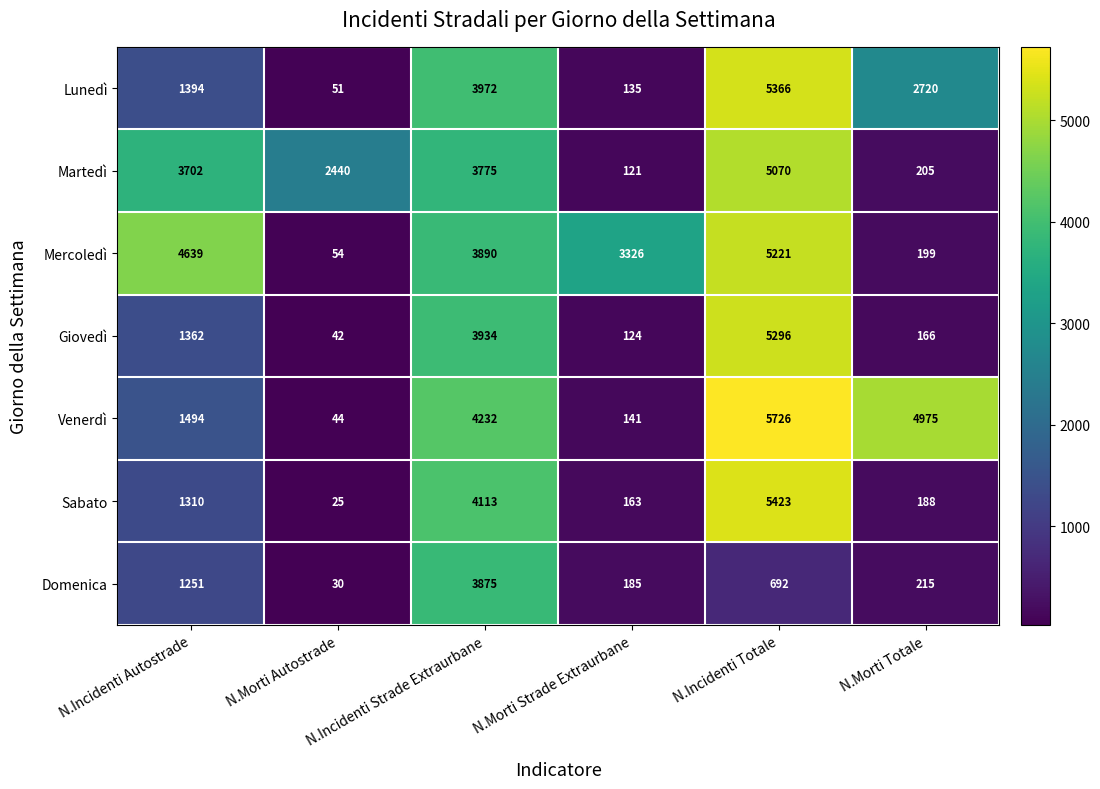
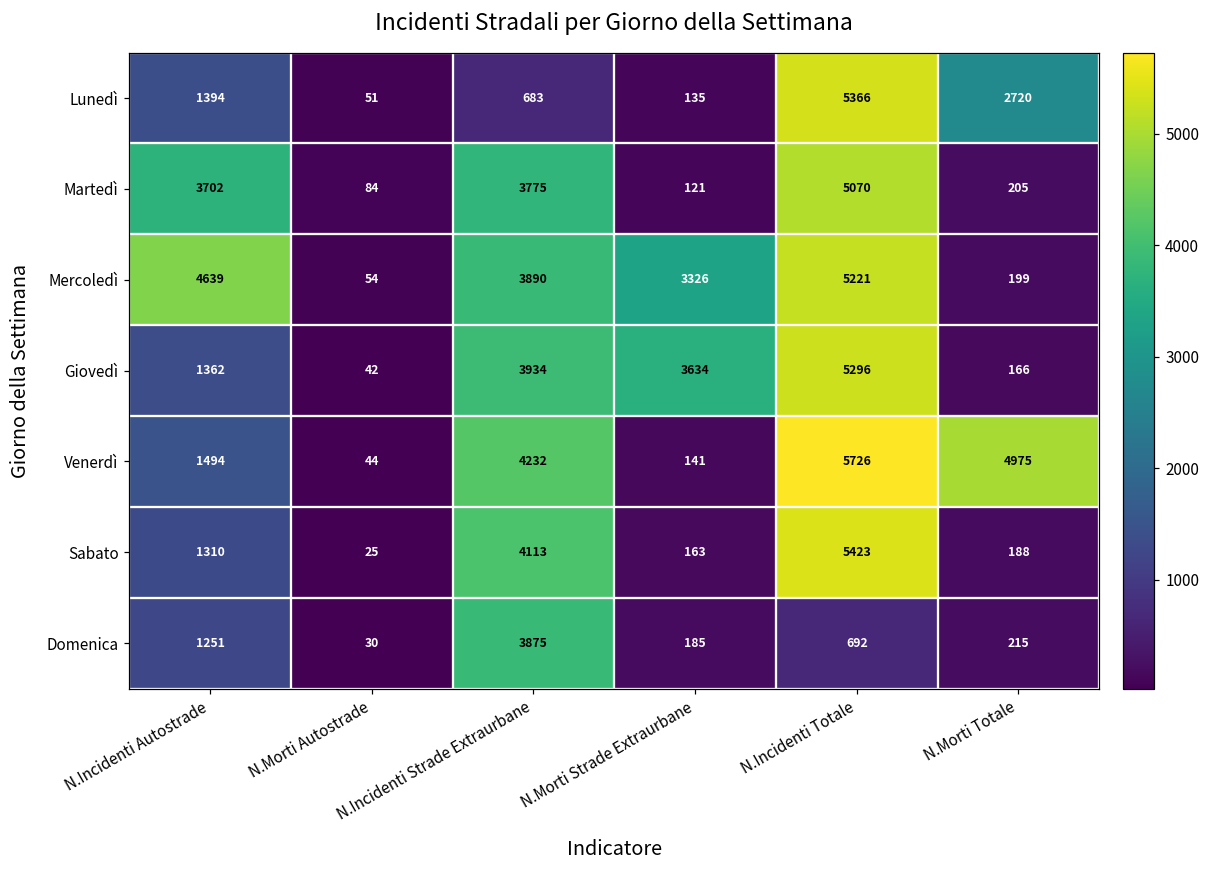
  {
    "Lunedì": {
      "N.Incidenti Autostrade": 1394,
      "N.Morti Autostrade": 51,
-     "N.Incidenti Strade Extraurbane": 3972,
+     "N.Incidenti Strade Extraurbane": 683,
      "N.Morti Strade Extraurbane": 135,
      "N.Incidenti Totale": 5366,
      "N.Morti Totale": 2720
    },
    "Martedì": {
      "N.Incidenti Autostrade": 3702,
-     "N.Morti Autostrade": 2440,
+     "N.Morti Autostrade": 84,
      "N.Incidenti Strade Extraurbane": 3775,
      "N.Morti Strade Extraurbane": 121,
      "N.Incidenti Totale": 5070,
      "N.Morti Totale": 205
    },
    "Mercoledì": {
      "N.Incidenti Autostrade": 4639,
      "N.Morti Autostrade": 54,
      "N.Incidenti Strade Extraurbane": 3890,
      "N.Morti Strade Extraurbane": 3326,
      "N.Incidenti Totale": 5221,
      "N.Morti Totale": 199
    },
    "Giovedì": {
      "N.Incidenti Autostrade": 1362,
      "N.Morti Autostrade": 42,
      "N.Incidenti Strade Extraurbane": 3934,
-     "N.Morti Strade Extraurbane": 124,
+     "N.Morti Strade Extraurbane": 3634,
      "N.Incidenti Totale": 5296,
      "N.Morti Totale": 166
    },
    "Venerdì": {
      "N.Incidenti Autostrade": 1494,
      "N.Morti Autostrade": 44,
      "N.Incidenti Strade Extraurbane": 4232,
      "N.Morti Strade Extraurbane": 141,
      "N.Incidenti Totale": 5726,
      "N.Morti Totale": 4975
    },
    "Sabato": {
      "N.Incidenti Autostrade": 1310,
      "N.Morti Autostrade": 25,
      "N.Incidenti Strade Extraurbane": 4113,
      "N.Morti Strade Extraurbane": 163,
      "N.Incidenti Totale": 5423,
      "N.Morti Totale": 188
    },
    "Domenica": {
      "N.Incidenti Autostrade": 1251,
      "N.Morti Autostrade": 30,
      "N.Incidenti Strade Extraurbane": 3875,
      "N.Morti Strade Extraurbane": 185,
      "N.Incidenti Totale": 692,
      "N.Morti Totale": 215
    }
  }
